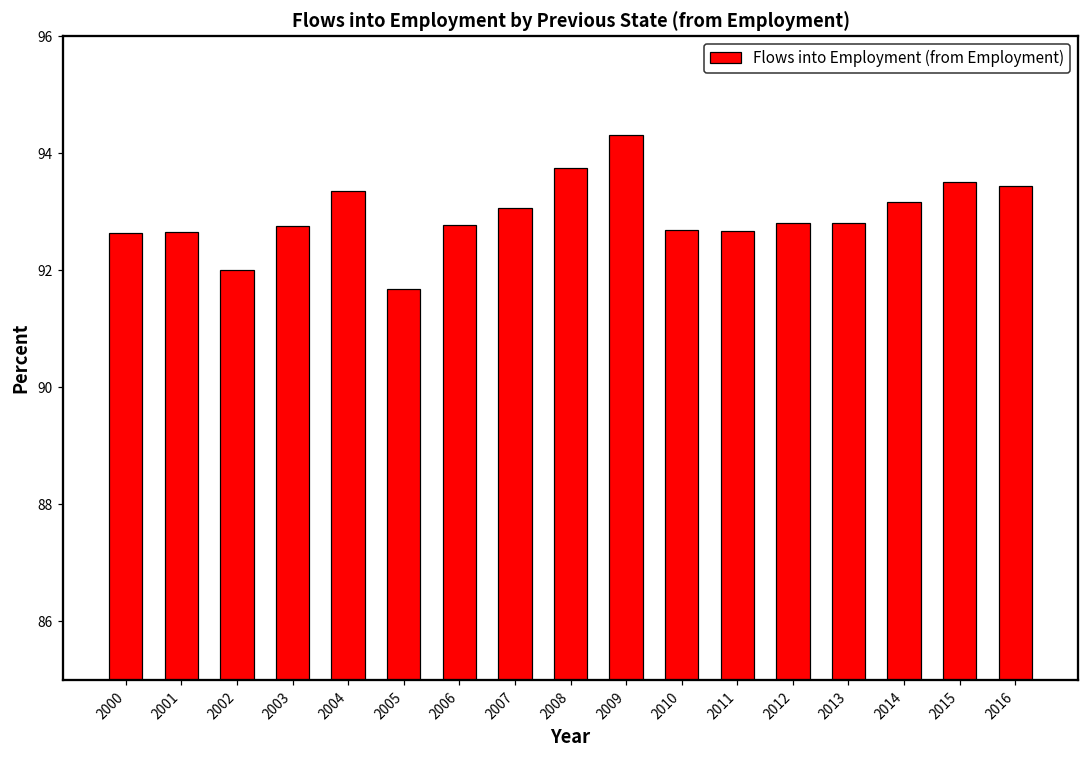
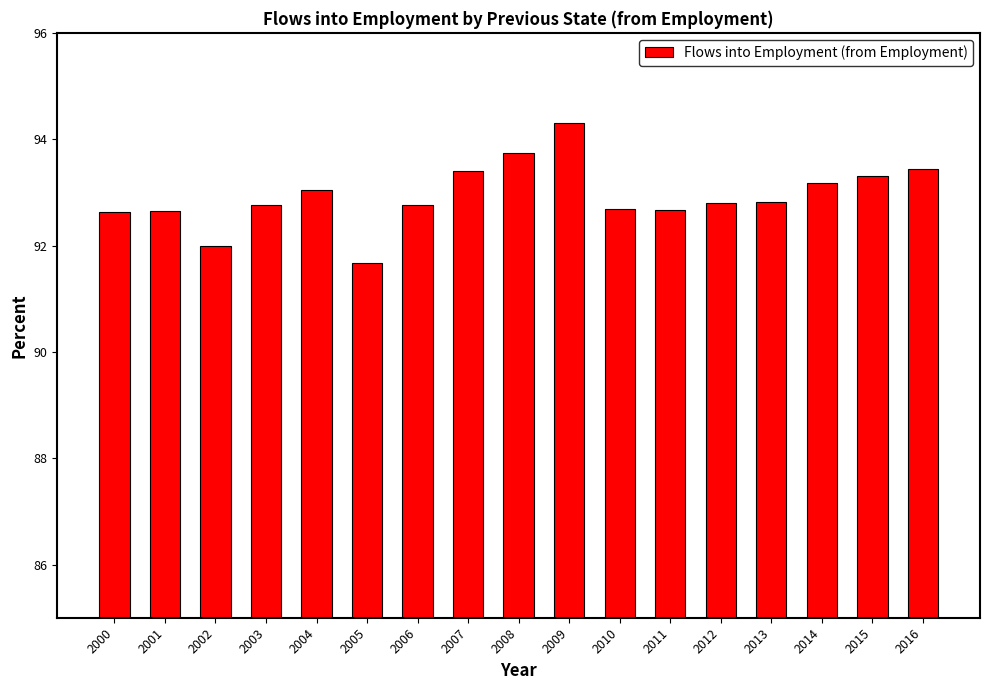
  {
    "2000": 92.6,
    "2001": 92.7,
    "2002": 92.0,
    "2003": 92.8,
-   "2004": 93.4,
+   "2004": 93.1,
    "2005": 91.7,
    "2006": 92.8,
-   "2007": 93.1,
+   "2007": 93.4,
    "2008": 93.7,
    "2009": 94.3,
    "2010": 92.7,
    "2011": 92.7,
    "2012": 92.8,
    "2013": 92.8,
    "2014": 93.2,
-   "2015": 93.5,
+   "2015": 93.3,
    "2016": 93.4
  }
